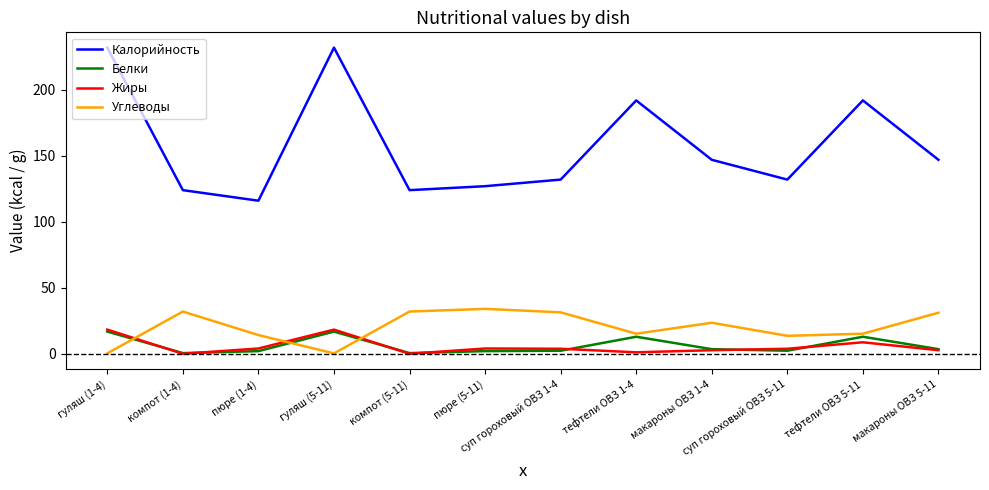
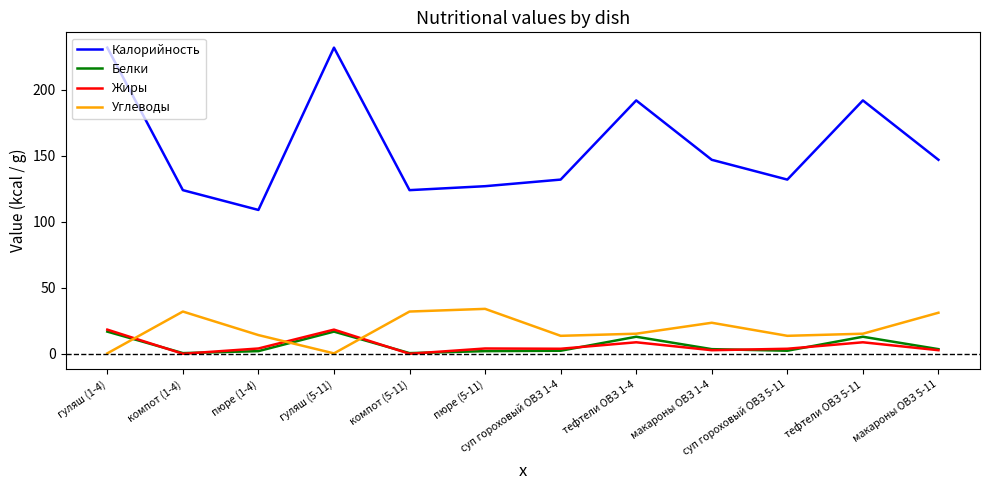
  {
    "Калорийность": {
      "компот (1-4)": 124,
-     "пюре (1-4)": 116,
+     "пюре (1-4)": 109,
      "гуляш (5-11)": 232,
      "компот (5-11)": 124,
      "пюре (5-11)": 127,
      "суп гороховый ОВЗ 1-4": 132,
      "тефтели ОВЗ 1-4": 192,
      "макароны ОВЗ 1-4": 147,
      "суп гороховый ОВЗ 5-11": 132,
      "тефтели ОВЗ 5-11": 192,
      "макароны ОВЗ 5-11": 147
    },
    "Белки": {
      "пюре (1-4)": 2,
      "пюре (5-11)": 2,
      "тефтели ОВЗ 1-4": 13,
      "тефтели ОВЗ 5-11": 13
    },
    "Жиры": {
      "пюре (1-4)": 4,
      "пюре (5-11)": 4,
-     "тефтели ОВЗ 1-4": 1,
+     "тефтели ОВЗ 1-4": 9,
      "тефтели ОВЗ 5-11": 9
    },
    "Углеводы": {
      "гуляш (1-4)": 0,
      "компот (1-4)": 32,
      "пюре (1-4)": 14,
      "гуляш (5-11)": 0,
      "компот (5-11)": 32,
      "пюре (5-11)": 34,
-     "суп гороховый ОВЗ 1-4": 31,
+     "суп гороховый ОВЗ 1-4": 14,
      "тефтели ОВЗ 1-4": 15,
      "макароны ОВЗ 1-4": 24,
      "суп гороховый ОВЗ 5-11": 14,
      "тефтели ОВЗ 5-11": 15,
      "макароны ОВЗ 5-11": 31
    }
  }
